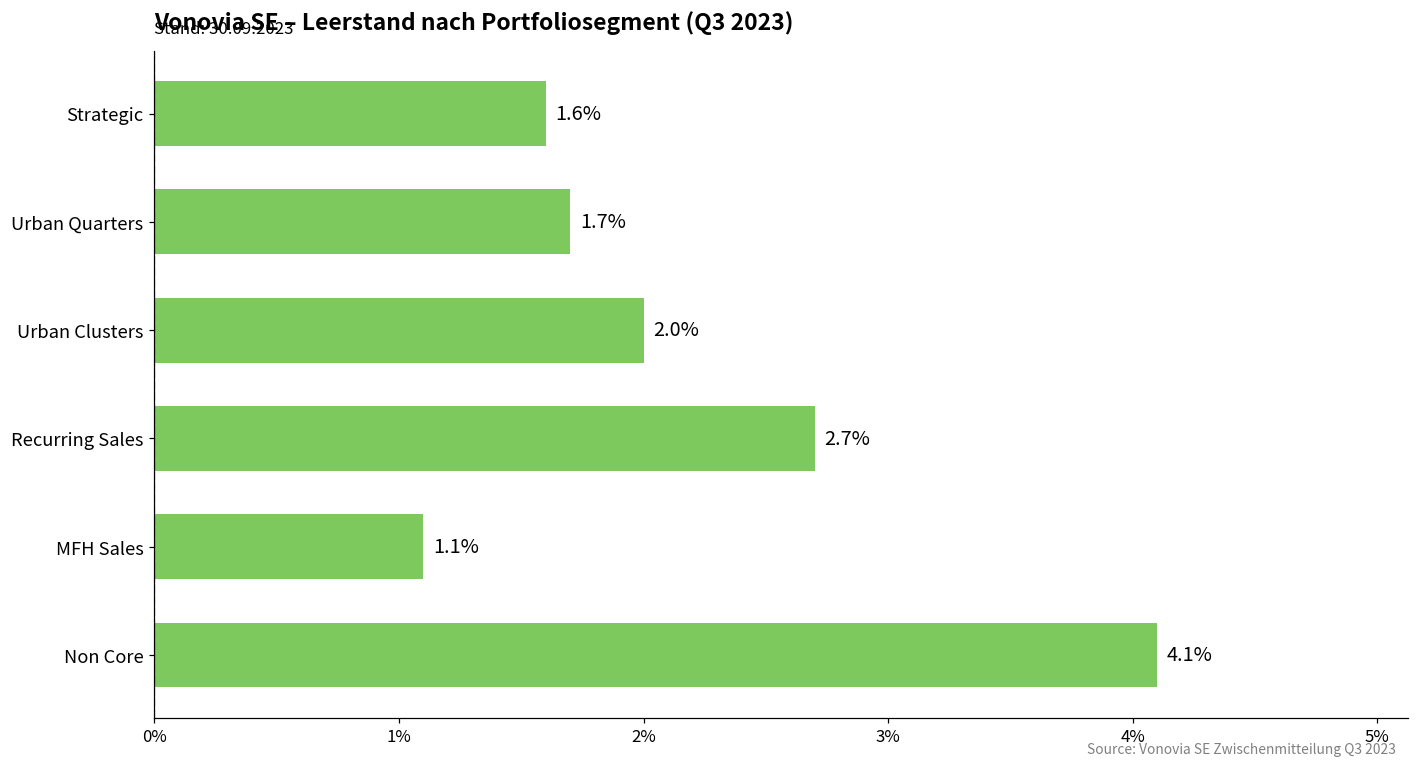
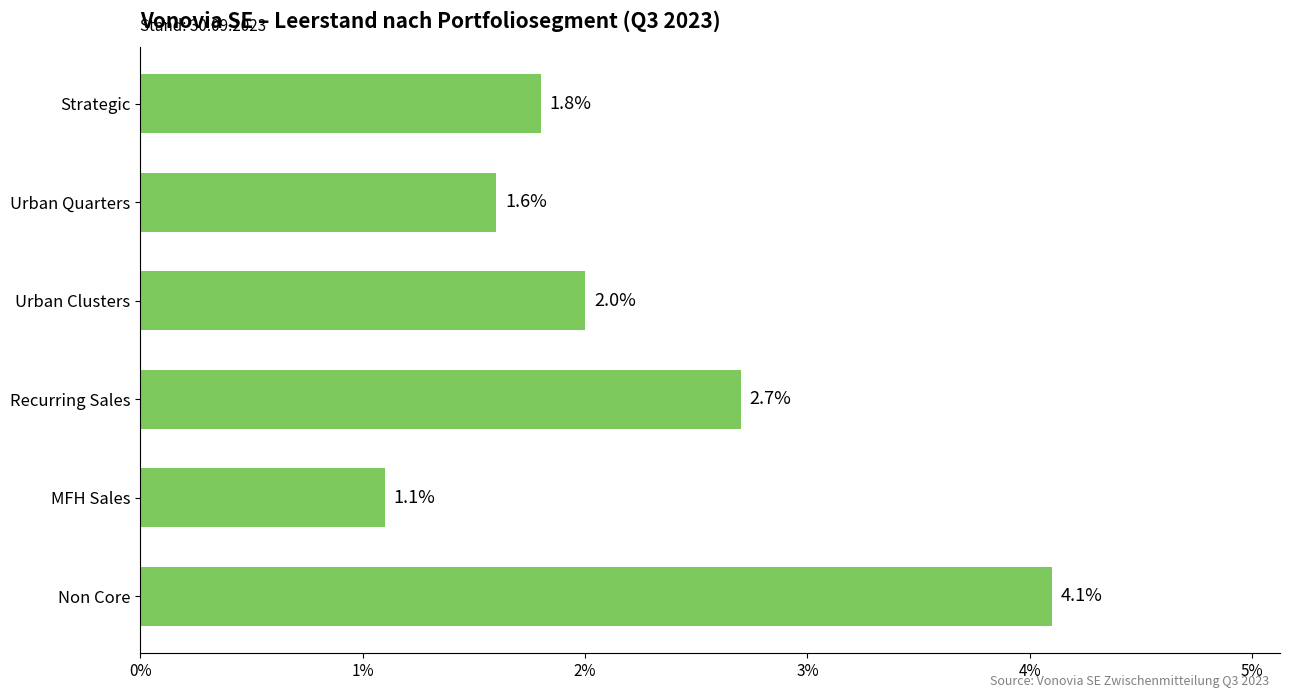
  {
-   "Strategic": "1.6%",
-   "Urban Quarters": "1.7%",
+   "Strategic": "1.8%",
+   "Urban Quarters": "1.6%",
    "Urban Clusters": "2.0%",
    "Recurring Sales": "2.7%",
    "MFH Sales": "1.1%",
    "Non Core": "4.1%"
  }
